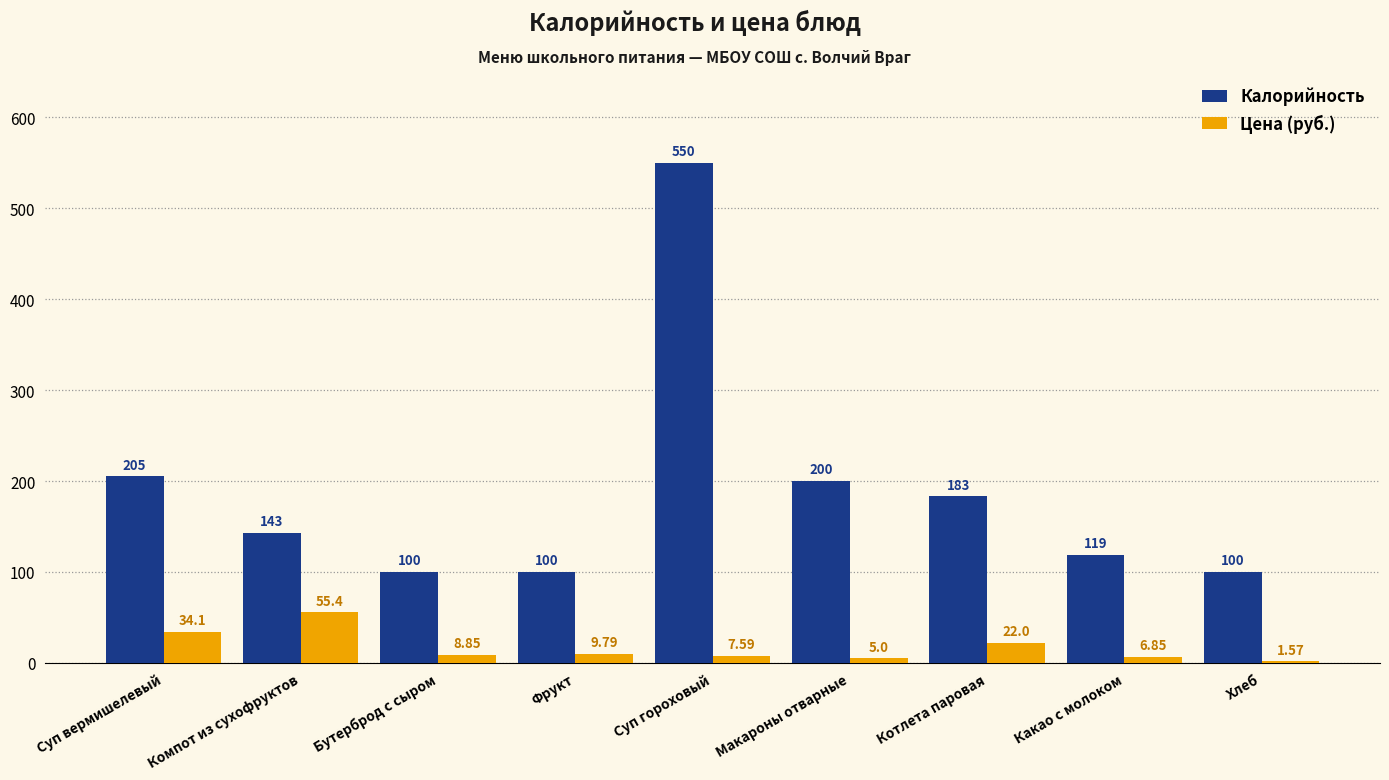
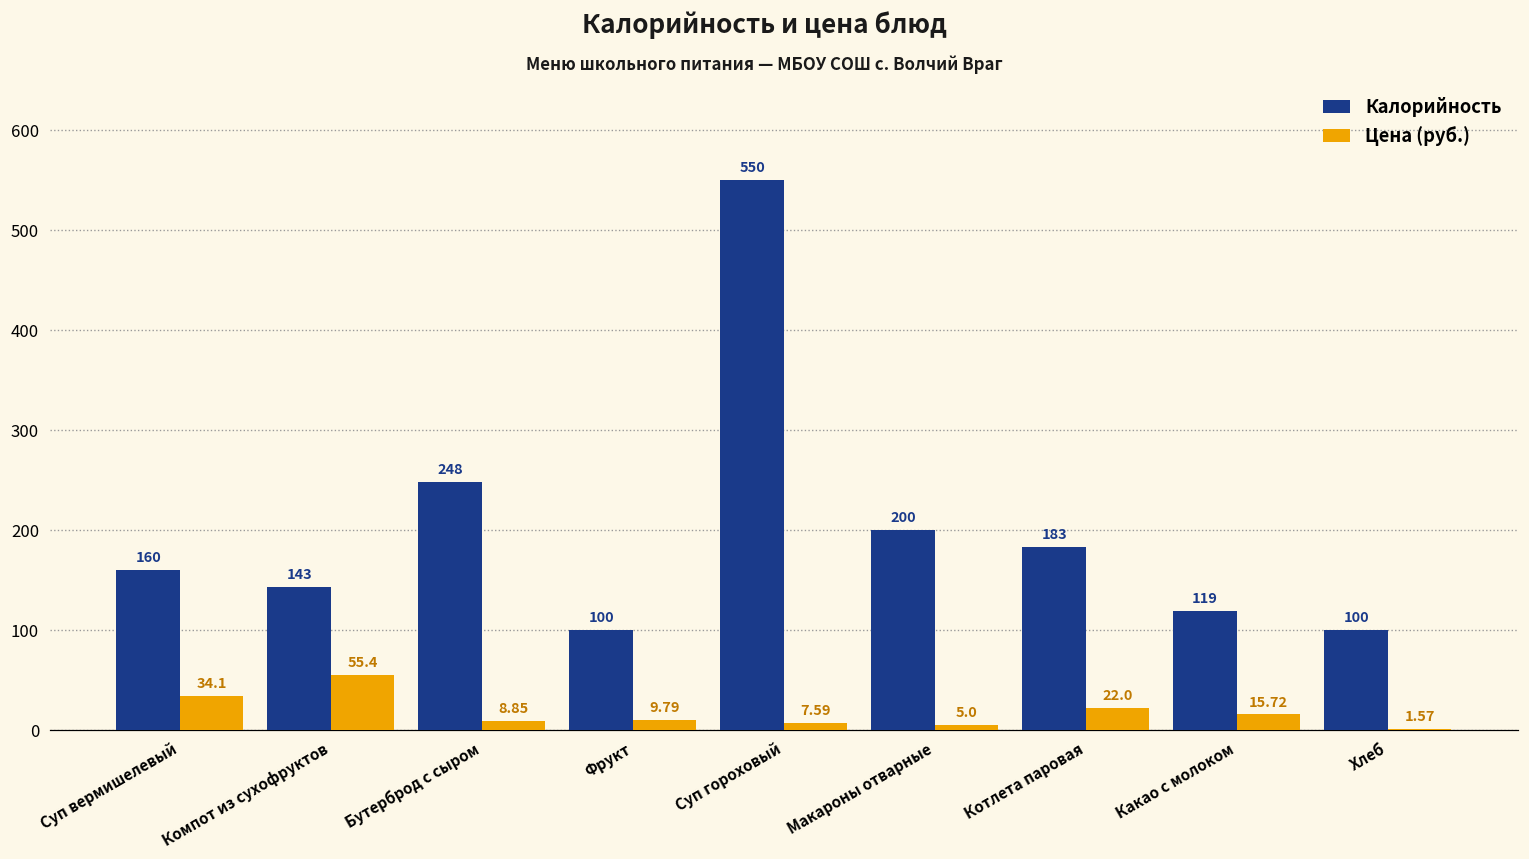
  {
    "Калорийность": {
-     "Суп вермишелевый": 205,
+     "Суп вермишелевый": 160,
      "Компот из сухофруктов": 143,
-     "Бутерброд с сыром": 100,
+     "Бутерброд с сыром": 248,
      "Фрукт": 100,
      "Суп гороховый": 550,
      "Макароны отварные": 200,
      "Котлета паровая": 183,
      "Какао с молоком": 119,
      "Хлеб": 100
    },
    "Цена (руб.)": {
      "Суп вермишелевый": 34.1,
      "Компот из сухофруктов": 55.4,
      "Бутерброд с сыром": 8.85,
      "Фрукт": 9.79,
      "Суп гороховый": 7.59,
      "Макароны отварные": 5.0,
      "Котлета паровая": 22.0,
-     "Какао с молоком": 6.85,
+     "Какао с молоком": 15.72,
      "Хлеб": 1.57
    }
  }
